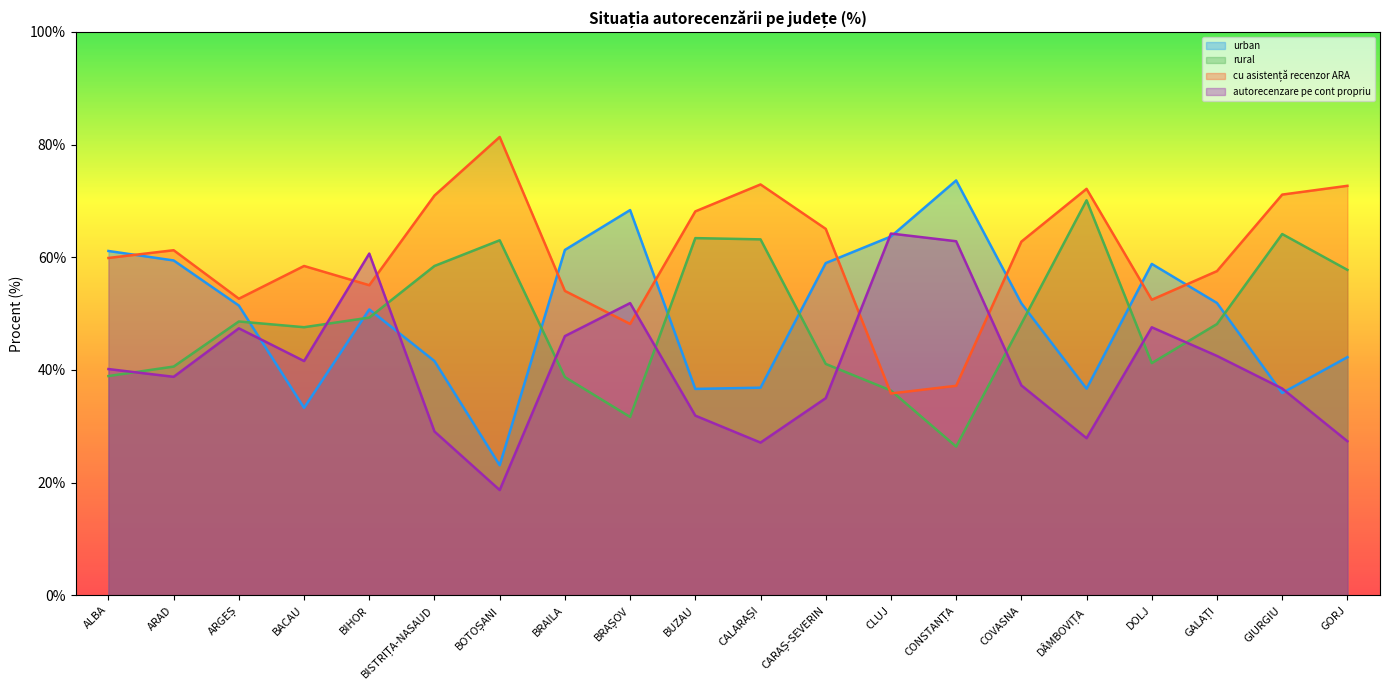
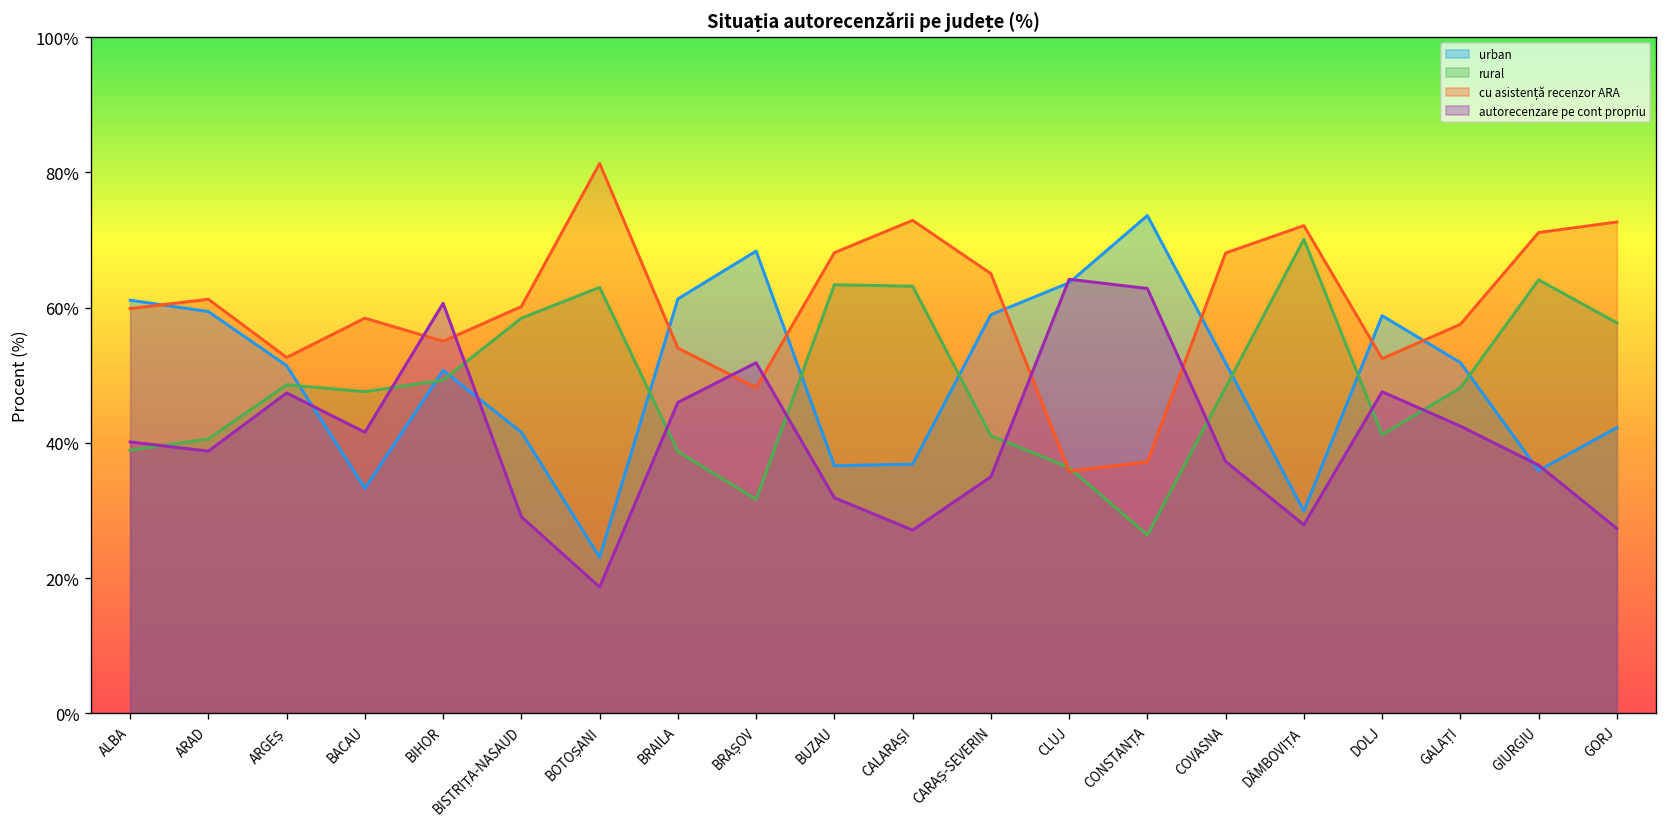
  {
    "urban": {
      "ALBA": "61%",
      "ARAD": "59%",
      "ARGEȘ": "51%",
      "BACAU": "33%",
      "BIHOR": "51%",
      "BISTRIȚA-NASAUD": "42%",
      "BOTOȘANI": "23%",
      "BRAILA": "61%",
      "BRAȘOV": "68%",
      "BUZAU": "37%",
      "CALARAȘI": "37%",
      "CARAȘ-SEVERIN": "59%",
      "CLUJ": "64%",
      "CONSTANȚA": "74%",
      "COVASNA": "52%",
-     "DÂMBOVIȚA": "37%",
+     "DÂMBOVIȚA": "30%",
      "DOLJ": "59%",
      "GALAȚI": "52%",
      "GIURGIU": "36%",
      "GORJ": "42%"
    },
    "rural": {
      "ALBA": "39%",
      "ARAD": "41%",
      "ARGEȘ": "49%",
      "BACAU": "48%",
      "BIHOR": "49%",
      "BISTRIȚA-NASAUD": "58%",
      "BOTOȘANI": "63%",
      "BRAILA": "39%",
      "BRAȘOV": "32%",
      "BUZAU": "63%",
      "CALARAȘI": "63%",
      "CARAȘ-SEVERIN": "41%",
      "CLUJ": "36%",
      "CONSTANȚA": "26%",
      "COVASNA": "48%",
      "DÂMBOVIȚA": "70%",
      "DOLJ": "41%",
      "GALAȚI": "48%",
      "GIURGIU": "64%",
      "GORJ": "58%"
    },
    "cu asistență recenzor ARA": {
      "ALBA": "60%",
      "ARAD": "61%",
      "ARGEȘ": "53%",
      "BACAU": "58%",
      "BIHOR": "55%",
-     "BISTRIȚA-NASAUD": "71%",
+     "BISTRIȚA-NASAUD": "60%",
      "BOTOȘANI": "81%",
      "BRAILA": "54%",
      "BRAȘOV": "48%",
      "BUZAU": "68%",
      "CALARAȘI": "73%",
      "CARAȘ-SEVERIN": "65%",
      "CLUJ": "36%",
      "CONSTANȚA": "37%",
-     "COVASNA": "63%",
+     "COVASNA": "68%",
      "DÂMBOVIȚA": "72%",
      "DOLJ": "52%",
      "GALAȚI": "58%",
      "GIURGIU": "71%",
      "GORJ": "73%"
    },
    "autorecenzare pe cont propriu": {
      "ALBA": "40%",
      "ARAD": "39%",
      "ARGEȘ": "47%",
      "BACAU": "42%",
      "BIHOR": "61%",
      "BISTRIȚA-NASAUD": "29%",
      "BOTOȘANI": "19%",
      "BRAILA": "46%",
      "BRAȘOV": "52%",
      "BUZAU": "32%",
      "CALARAȘI": "27%",
      "CARAȘ-SEVERIN": "35%",
      "CLUJ": "64%",
      "CONSTANȚA": "63%",
      "COVASNA": "37%",
      "DÂMBOVIȚA": "28%",
      "DOLJ": "48%",
      "GALAȚI": "42%",
      "GIURGIU": "37%",
      "GORJ": "27%"
    }
  }
